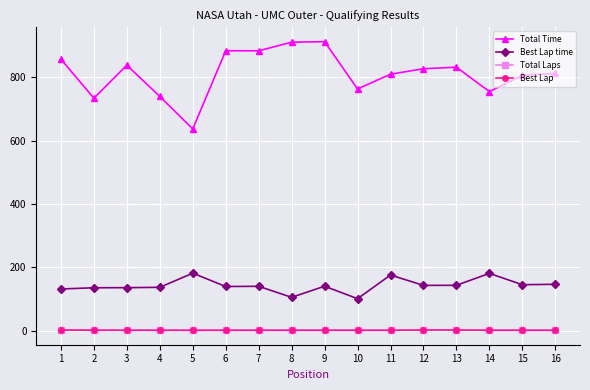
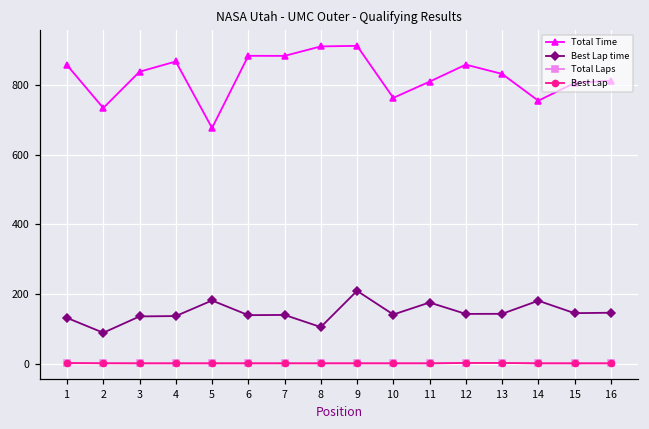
  {
    "Total Time": {
      "1": 860,
      "2": 730,
      "3": 840,
-     "4": 740,
-     "5": 640,
+     "4": 870,
+     "5": 680,
      "6": 880,
      "7": 880,
      "8": 910,
      "9": 910,
      "10": 760,
      "11": 810,
-     "12": 830,
+     "12": 860,
      "13": 830,
      "14": 760
    },
    "Best Lap time": {
      "1": 130,
-     "2": 140,
+     "2": 90,
      "3": 140,
      "4": 140,
      "5": 180,
      "6": 140,
      "7": 140,
      "8": 110,
-     "9": 140,
-     "10": 100,
+     "9": 210,
+     "10": 140,
      "11": 180,
      "12": 140,
      "13": 140,
      "14": 180,
      "15": 140,
      "16": 150
    },
    "Best Lap": {
      "1": 0,
      "2": 0,
      "3": 0,
      "4": 0,
      "5": 0,
      "6": 0,
      "7": 0,
      "8": 0,
      "9": 0,
      "10": 0,
      "11": 0,
      "12": 0,
      "13": 0,
      "14": 0,
      "15": 0,
      "16": 0
    }
  }
